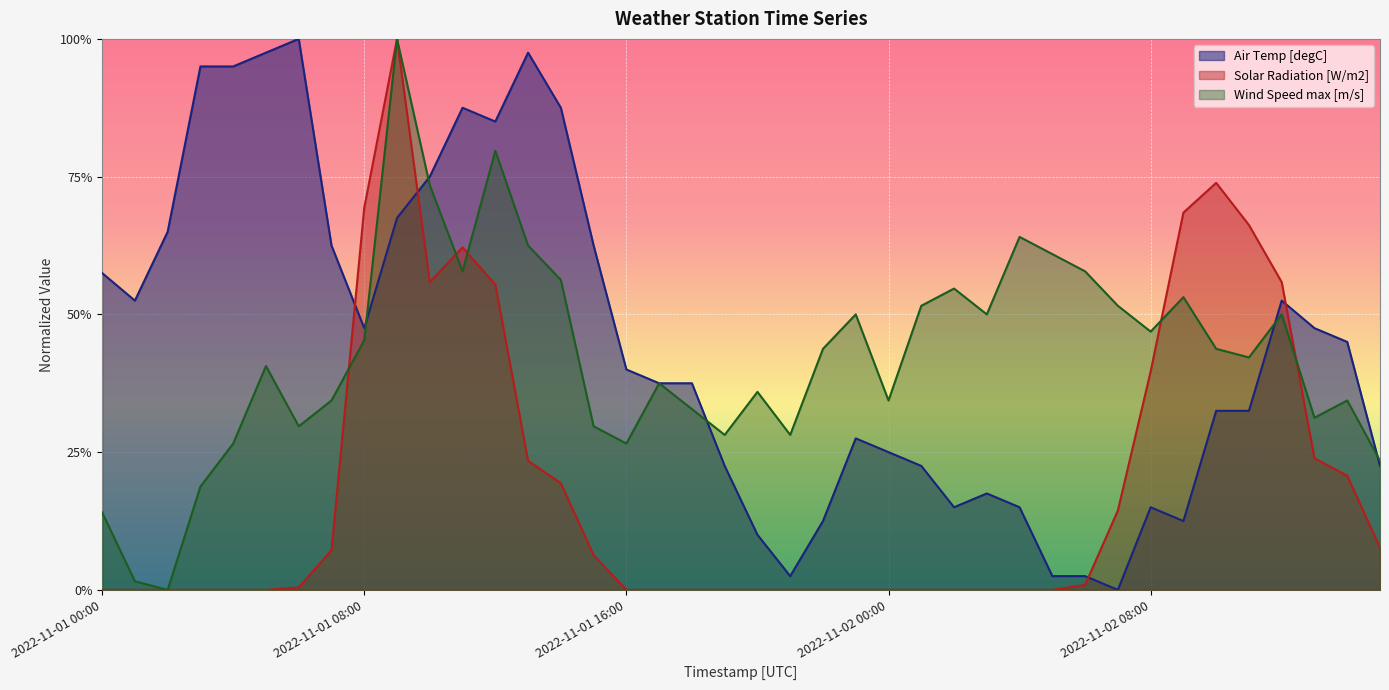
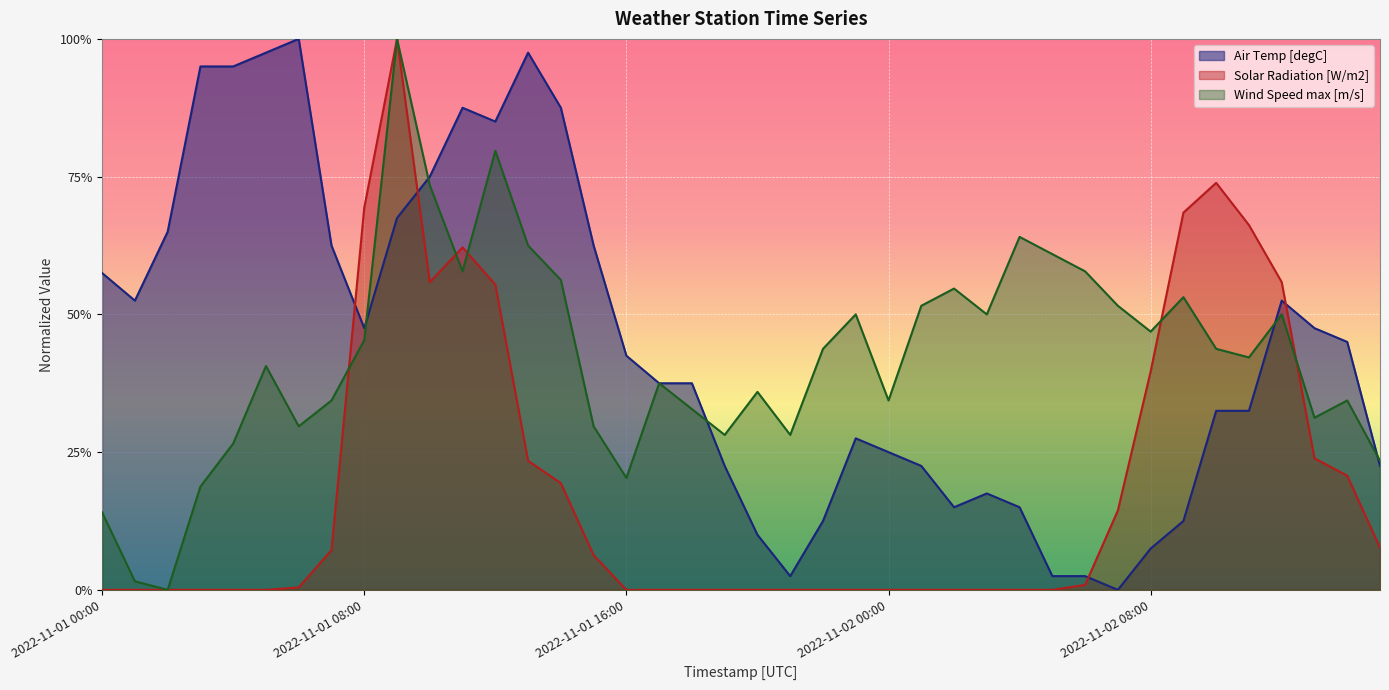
  {
    "Air Temp [degC]": {
      "2022-11-01 00:00": "57%",
      "2022-11-01 08:00": "47%",
-     "2022-11-01 16:00": "40%",
+     "2022-11-01 16:00": "43%",
      "2022-11-02 00:00": "25%",
-     "2022-11-02 08:00": "15%"
+     "2022-11-02 08:00": "8%"
    },
    "Solar Radiation [W/m2]": {
      "2022-11-01 00:00": "0%",
      "2022-11-01 08:00": "69%",
      "2022-11-01 16:00": "0%",
      "2022-11-02 00:00": "0%",
      "2022-11-02 08:00": "40%"
    },
    "Wind Speed max [m/s]": {
      "2022-11-01 00:00": "14%",
      "2022-11-01 08:00": "45%",
-     "2022-11-01 16:00": "27%",
+     "2022-11-01 16:00": "20%",
      "2022-11-02 00:00": "34%",
      "2022-11-02 08:00": "47%"
    }
  }
